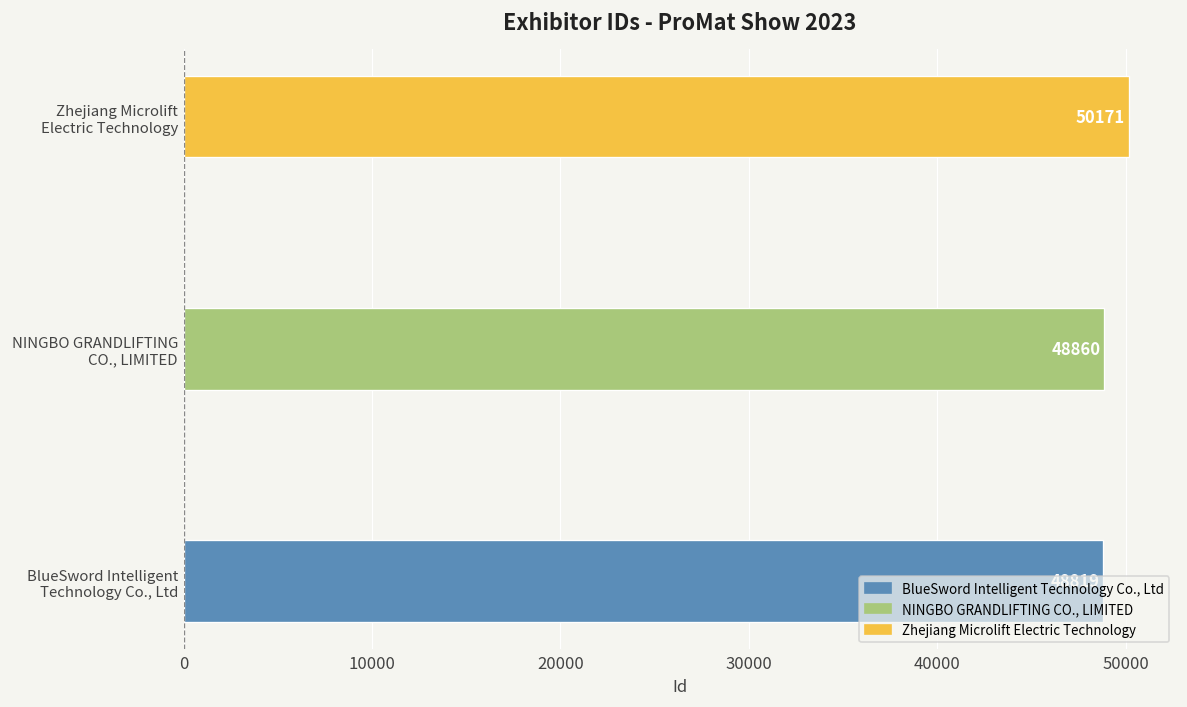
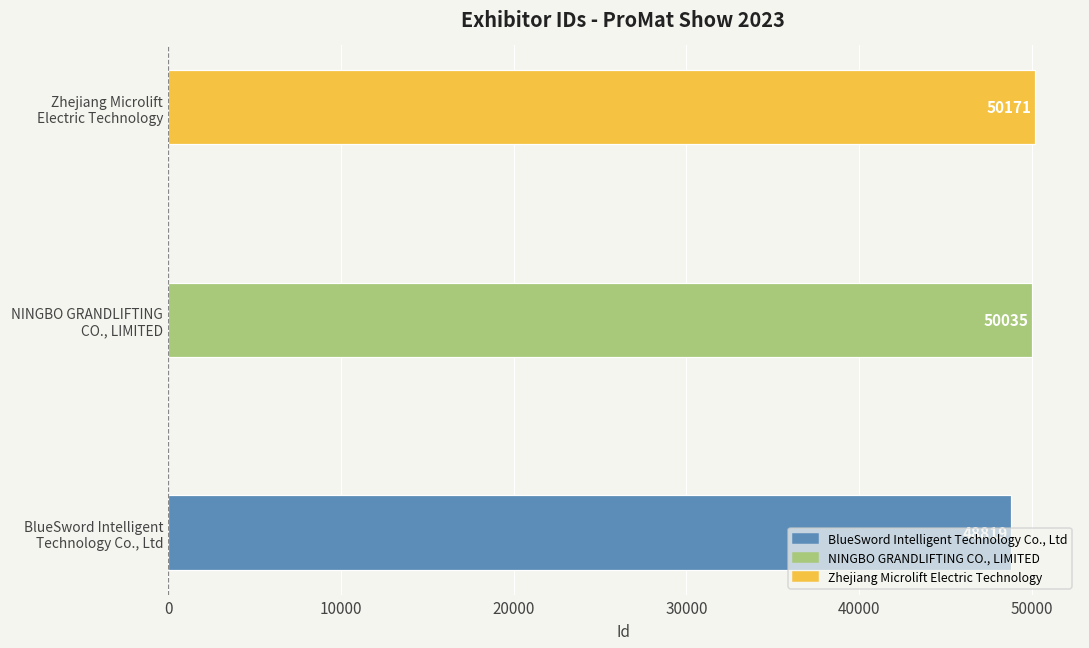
  {
    "Zhejiang Microlift Electric Technology": 50171,
-   "NINGBO GRANDLIFTING CO., LIMITED": 48860
+   "NINGBO GRANDLIFTING CO., LIMITED": 50035
  }
